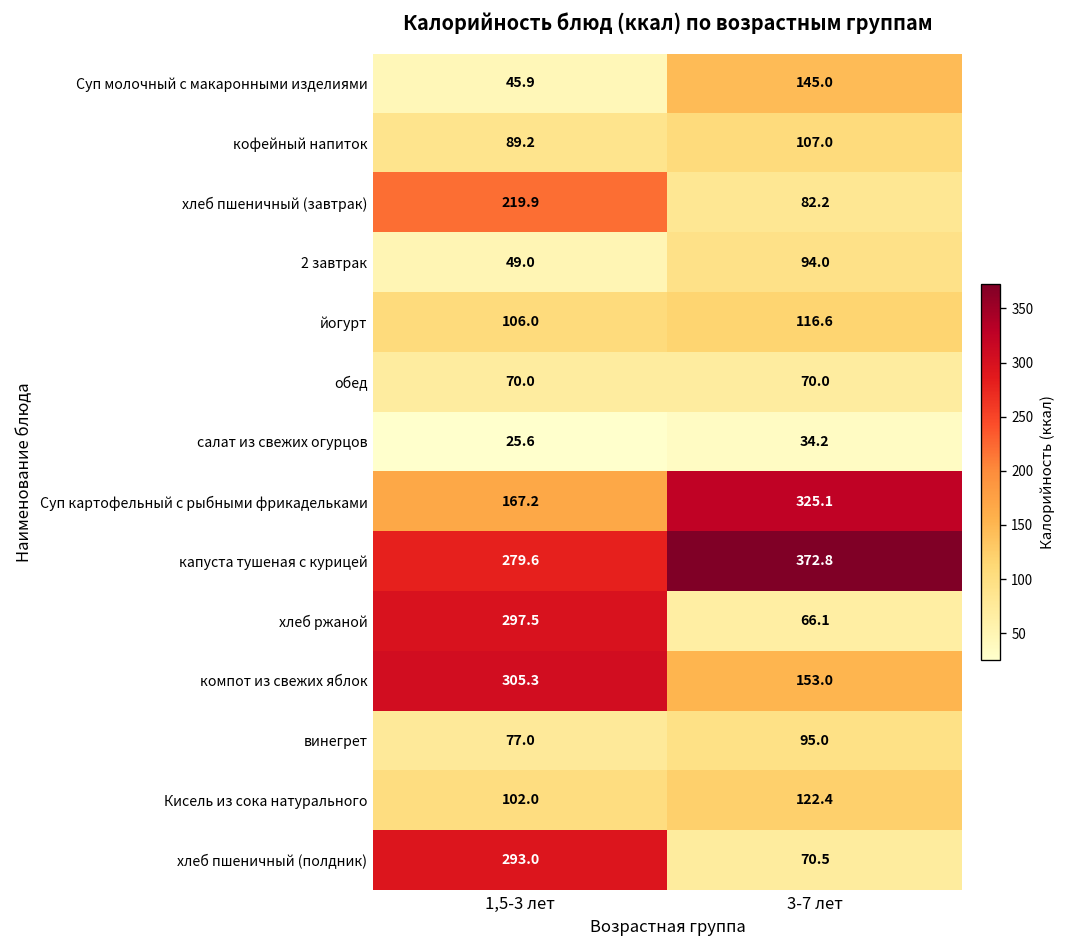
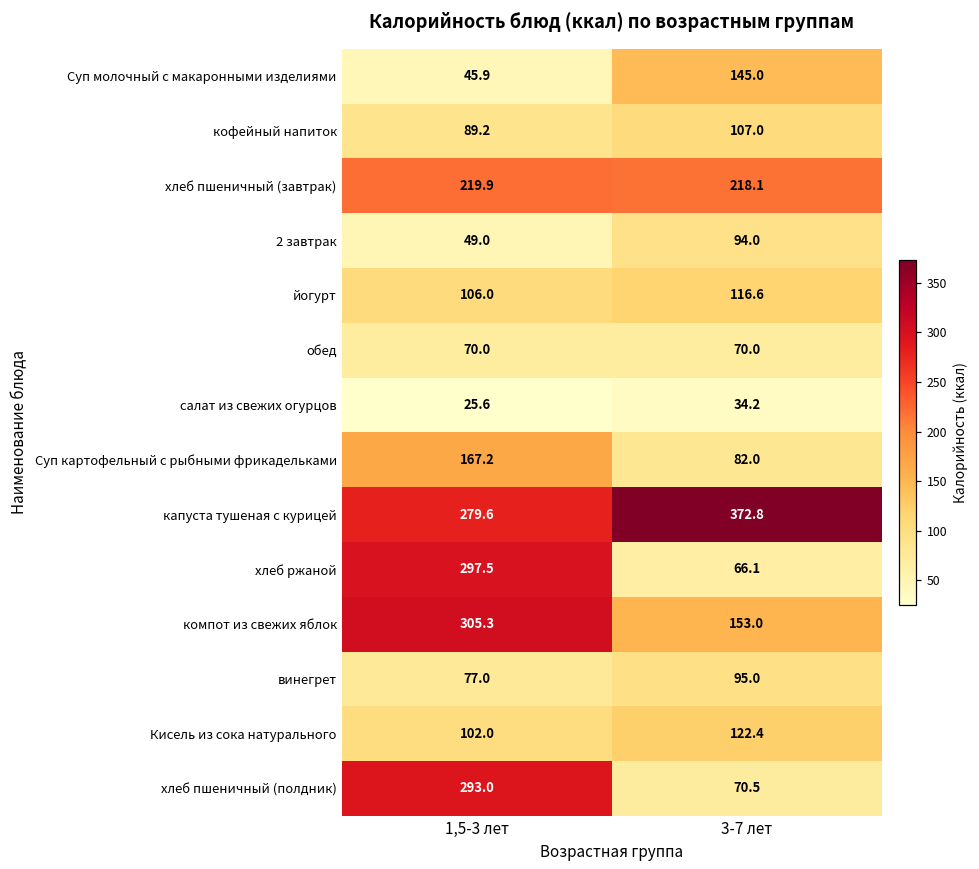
  {
    "Суп молочный с макаронными изделиями": {
      "1,5-3 лет": 45.9,
      "3-7 лет": 145.0
    },
    "кофейный напиток": {
      "1,5-3 лет": 89.2,
      "3-7 лет": 107.0
    },
    "хлеб пшеничный (завтрак)": {
      "1,5-3 лет": 219.9,
-     "3-7 лет": 82.2
+     "3-7 лет": 218.1
    },
    "2 завтрак": {
      "1,5-3 лет": 49.0,
      "3-7 лет": 94.0
    },
    "йогурт": {
      "1,5-3 лет": 106.0,
      "3-7 лет": 116.6
    },
    "обед": {
      "1,5-3 лет": 70.0,
      "3-7 лет": 70.0
    },
    "салат из свежих огурцов": {
      "1,5-3 лет": 25.6,
      "3-7 лет": 34.2
    },
    "Суп картофельный с рыбными фрикадельками": {
      "1,5-3 лет": 167.2,
-     "3-7 лет": 325.1
+     "3-7 лет": 82.0
    },
    "капуста тушеная с курицей": {
      "1,5-3 лет": 279.6,
      "3-7 лет": 372.8
    },
    "хлеб ржаной": {
      "1,5-3 лет": 297.5,
      "3-7 лет": 66.1
    },
    "компот из свежих яблок": {
      "1,5-3 лет": 305.3,
      "3-7 лет": 153.0
    },
    "винегрет": {
      "1,5-3 лет": 77.0,
      "3-7 лет": 95.0
    },
    "Кисель из сока натурального": {
      "1,5-3 лет": 102.0,
      "3-7 лет": 122.4
    },
    "хлеб пшеничный (полдник)": {
      "1,5-3 лет": 293.0,
      "3-7 лет": 70.5
    }
  }
